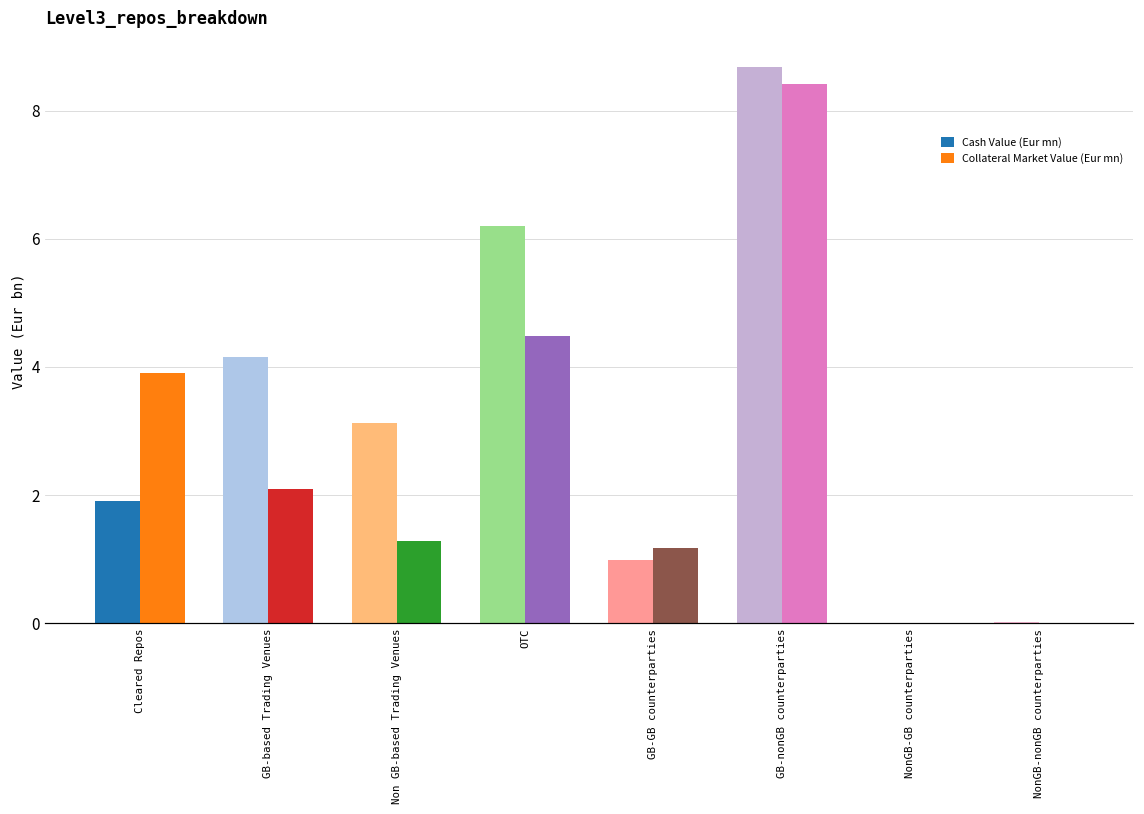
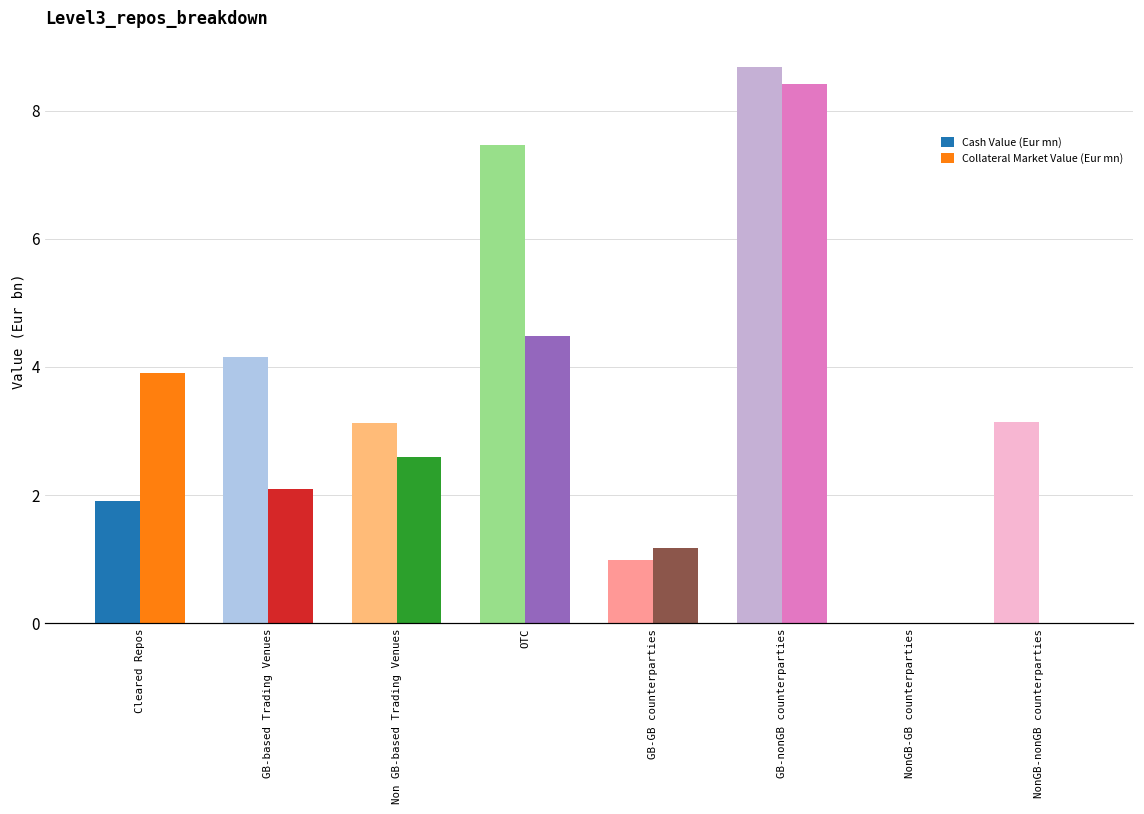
  {
    "Cash Value (Eur mn)": {
      "Cleared Repos": 1.9,
      "GB-based Trading Venues": 4.1,
      "Non GB-based Trading Venues": 3.1,
-     "OTC": 6.2,
+     "OTC": 7.5,
      "GB-GB counterparties": 1.0,
      "GB-nonGB counterparties": 8.7,
-     "NonGB-nonGB counterparties": 0.0
+     "NonGB-nonGB counterparties": 3.1
    },
    "Collateral Market Value (Eur mn)": {
      "Cleared Repos": 3.9,
      "GB-based Trading Venues": 2.1,
-     "Non GB-based Trading Venues": 1.3,
+     "Non GB-based Trading Venues": 2.6,
      "OTC": 4.5,
      "GB-GB counterparties": 1.2,
      "GB-nonGB counterparties": 8.4
    }
  }
